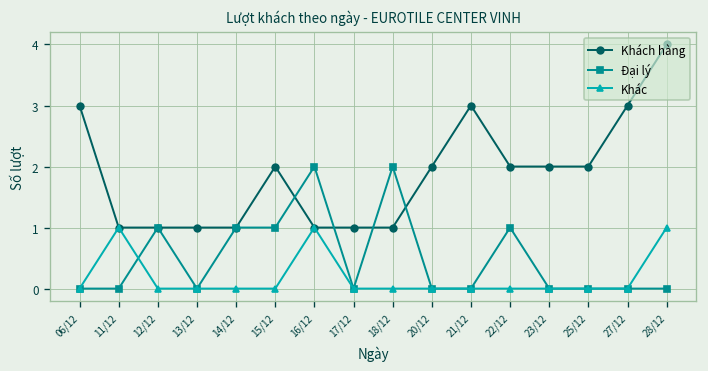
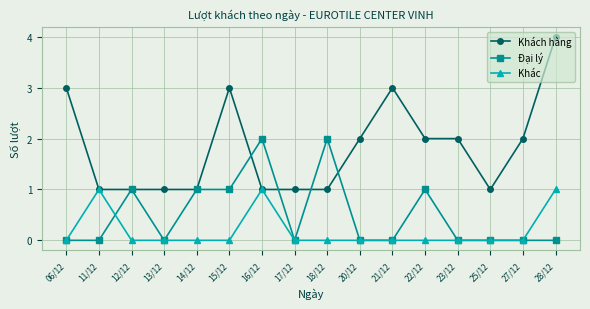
  {
    "Khách hàng": {
      "06/12": 3,
      "13/12": 1,
-     "15/12": 2,
+     "15/12": 3,
      "17/12": 1,
      "18/12": 1,
      "20/12": 2,
      "21/12": 3,
      "22/12": 2,
      "23/12": 2,
-     "25/12": 2,
-     "27/12": 3
+     "25/12": 1,
+     "27/12": 2
    }
  }
